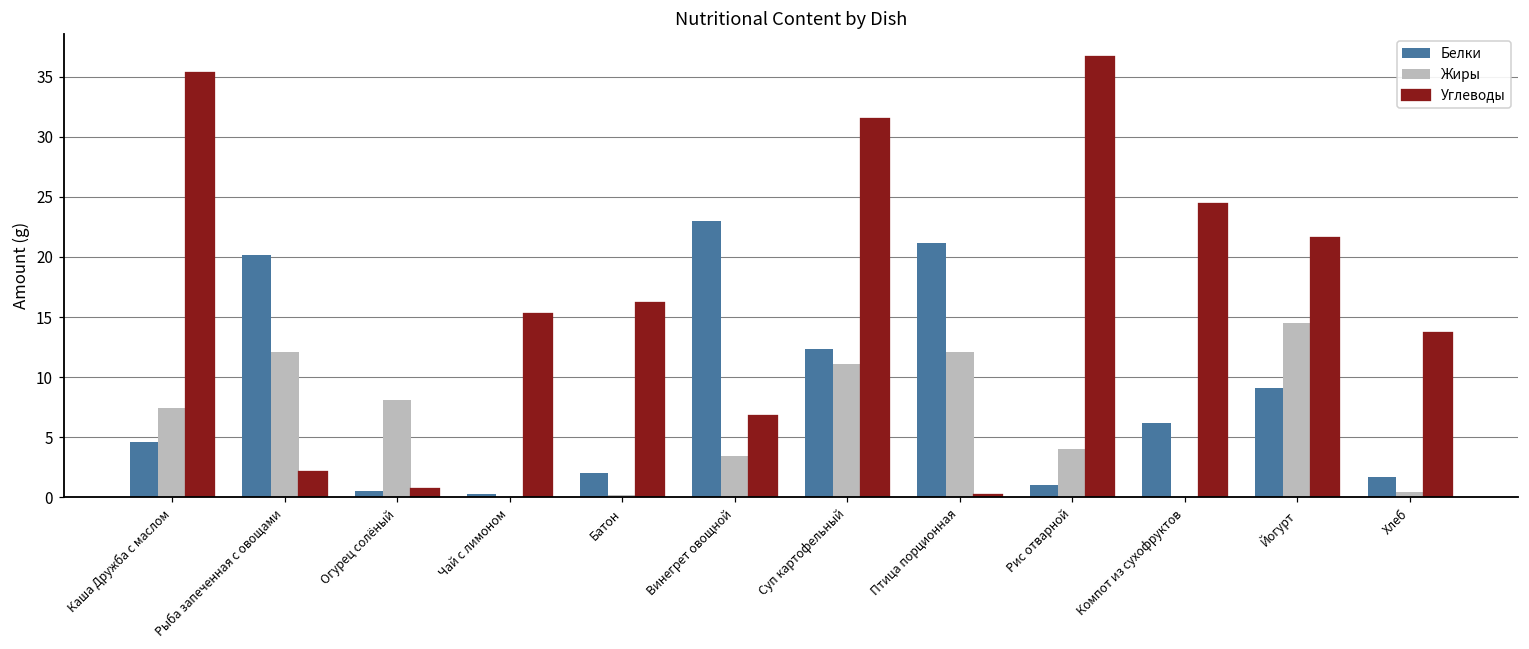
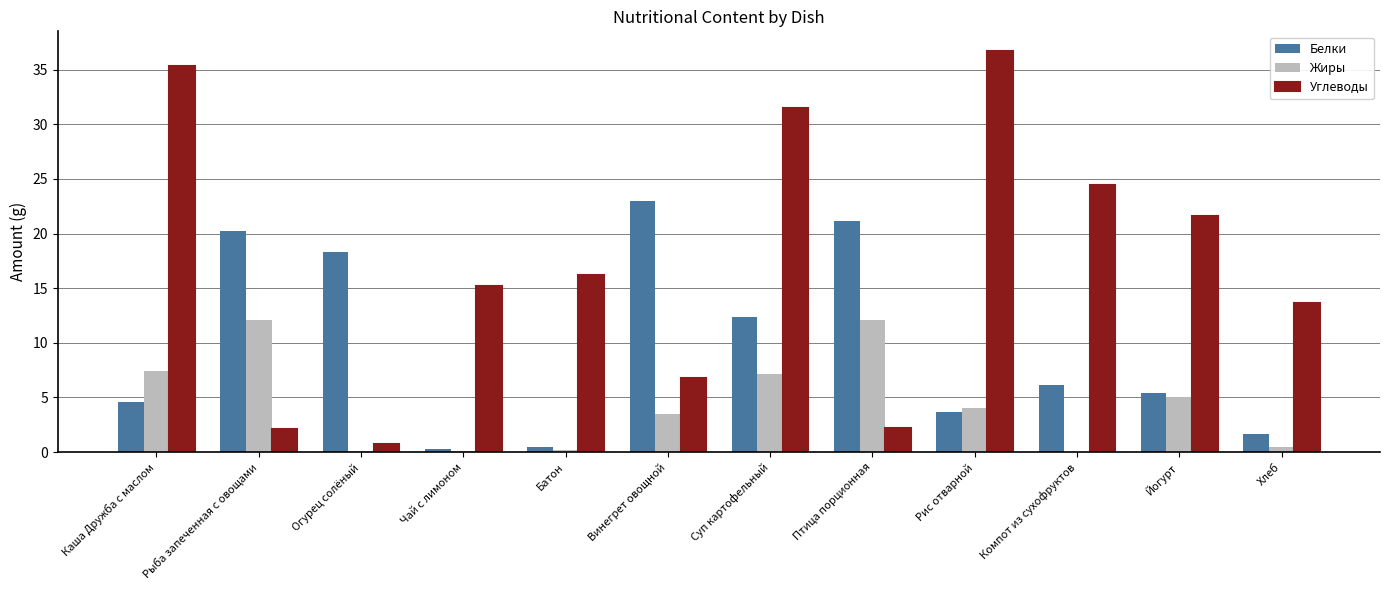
  {
    "Белки": {
      "Каша Дружба с маслом": 4.6,
      "Рыба запеченная с овощами": 20.2,
-     "Огурец солёный": 0.5,
+     "Огурец солёный": 18.3,
      "Чай с лимоном": 0.3,
-     "Батон": 2.0,
+     "Батон": 0.4,
      "Винегрет овощной": 23.0,
      "Суп картофельный": 12.4,
      "Птица порционная": 21.1,
-     "Рис отварной": 1.0,
+     "Рис отварной": 3.7,
      "Компот из сухофруктов": 6.2,
-     "Йогурт": 9.1,
+     "Йогурт": 5.4,
      "Хлеб": 1.7
    },
    "Жиры": {
      "Каша Дружба с маслом": 7.4,
      "Рыба запеченная с овощами": 12.1,
-     "Огурец солёный": 8.1,
+     "Огурец солёный": 0.1,
      "Винегрет овощной": 3.5,
-     "Суп картофельный": 11.1,
+     "Суп картофельный": 7.1,
      "Птица порционная": 12.1,
      "Рис отварной": 4.0,
      "Компот из сухофруктов": 0.0,
-     "Йогурт": 14.5,
+     "Йогурт": 5.0,
      "Хлеб": 0.5
    },
    "Углеводы": {
      "Каша Дружба с маслом": 35.3,
      "Рыба запеченная с овощами": 2.1,
      "Огурец солёный": 0.7,
      "Чай с лимоном": 15.2,
      "Батон": 16.2,
      "Винегрет овощной": 6.8,
      "Суп картофельный": 31.5,
-     "Птица порционная": 0.2,
+     "Птица порционная": 2.2,
      "Рис отварной": 36.7,
      "Компот из сухофруктов": 24.4,
      "Йогурт": 21.6,
      "Хлеб": 13.7
    }
  }
